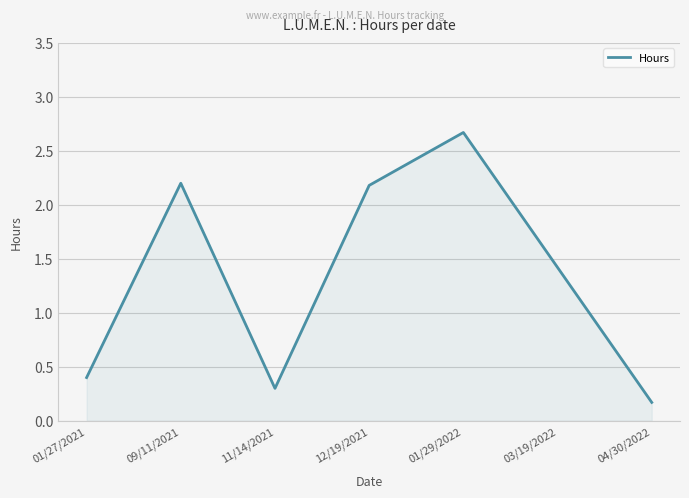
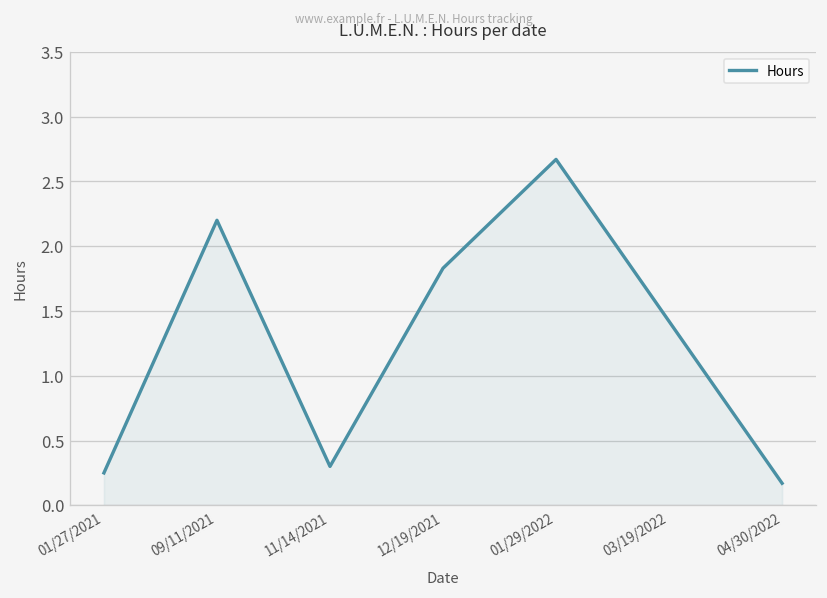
  {
-   "01/27/2021": 0.40,
+   "01/27/2021": 0.25,
    "09/11/2021": 2.20,
    "11/14/2021": 0.30,
-   "12/19/2021": 2.18,
+   "12/19/2021": 1.83,
    "01/29/2022": 2.67,
    "03/19/2022": 1.42,
    "04/30/2022": 0.17
  }
